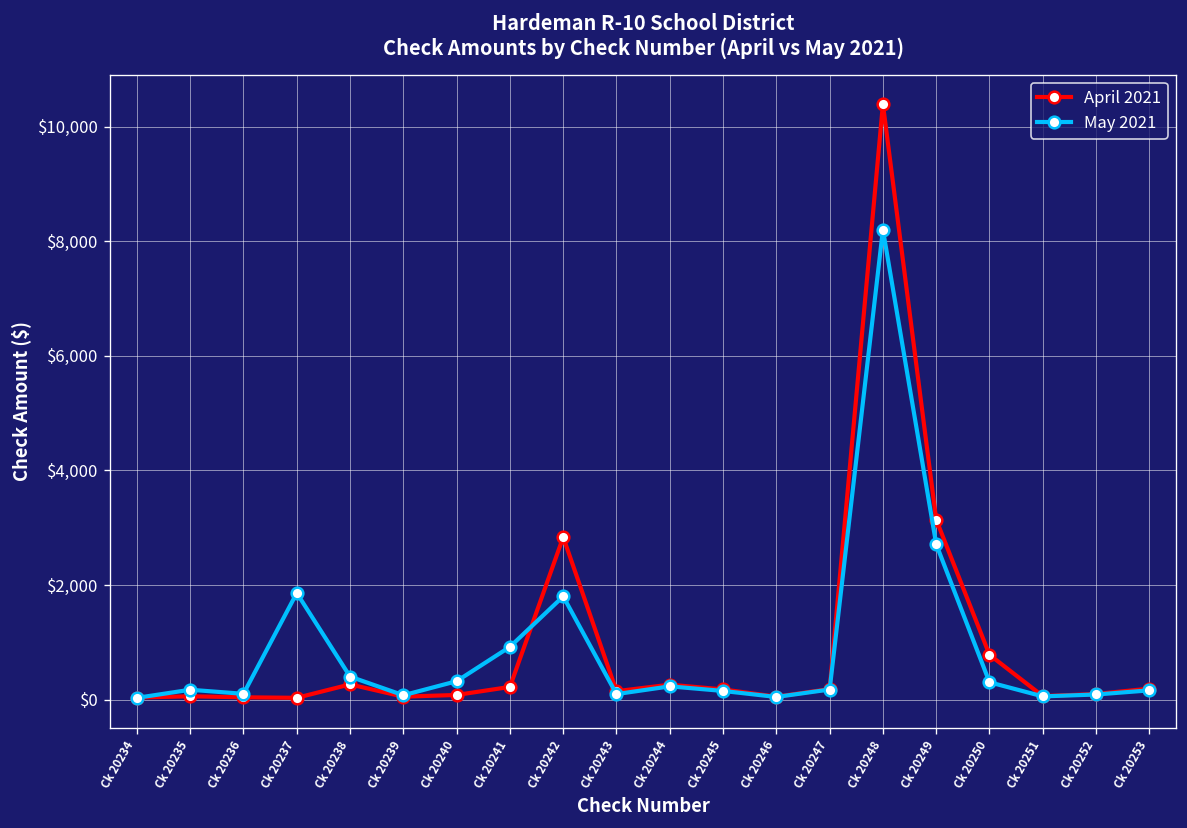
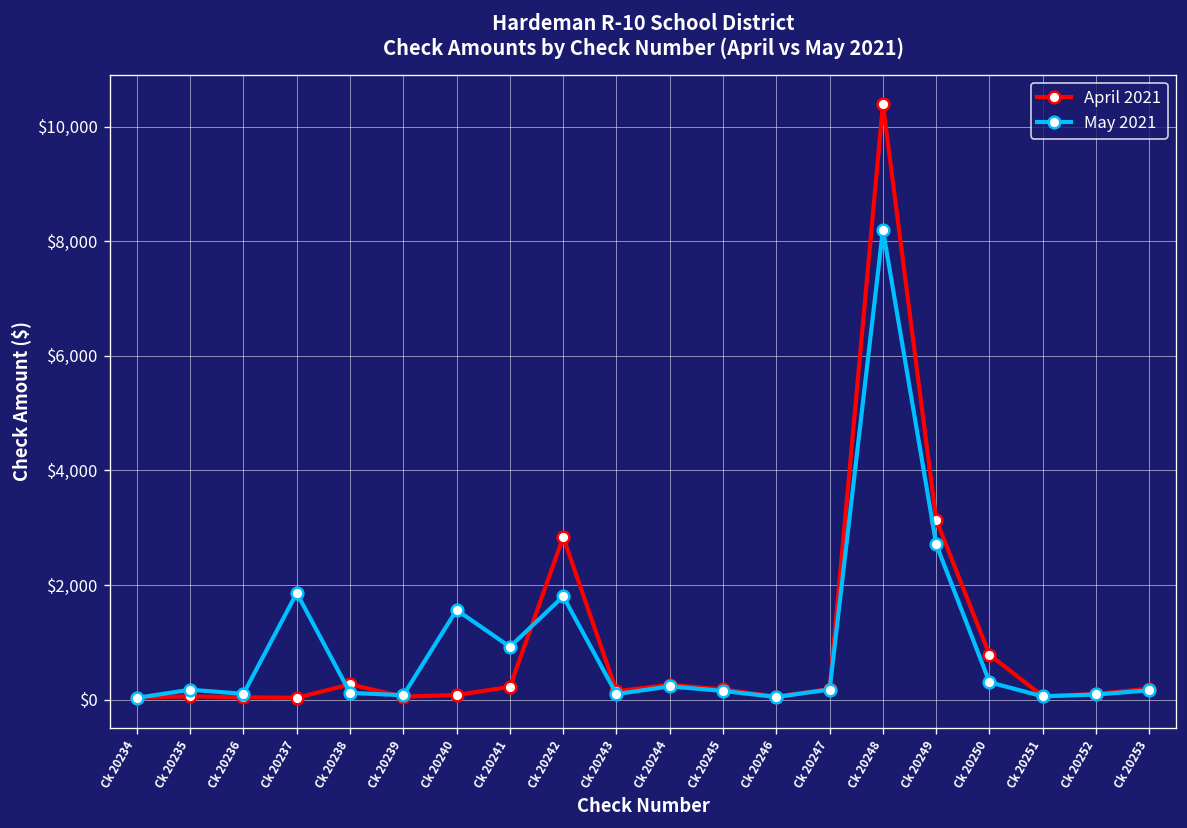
  {
    "April 2021": {
      "Ck 20235": "$100",
      "Ck 20236": "$0",
      "Ck 20237": "$0",
      "Ck 20238": "$300",
      "Ck 20240": "$100",
      "Ck 20241": "$200",
      "Ck 20242": "$2,800",
      "Ck 20248": "$10,400",
      "Ck 20249": "$3,100",
      "Ck 20250": "$800"
    },
    "May 2021": {
      "Ck 20235": "$200",
      "Ck 20236": "$100",
      "Ck 20237": "$1,900",
-     "Ck 20238": "$400",
-     "Ck 20240": "$300",
+     "Ck 20238": "$100",
+     "Ck 20240": "$1,600",
      "Ck 20241": "$900",
      "Ck 20242": "$1,800",
      "Ck 20248": "$8,200",
      "Ck 20249": "$2,700",
      "Ck 20250": "$300"
    }
  }
